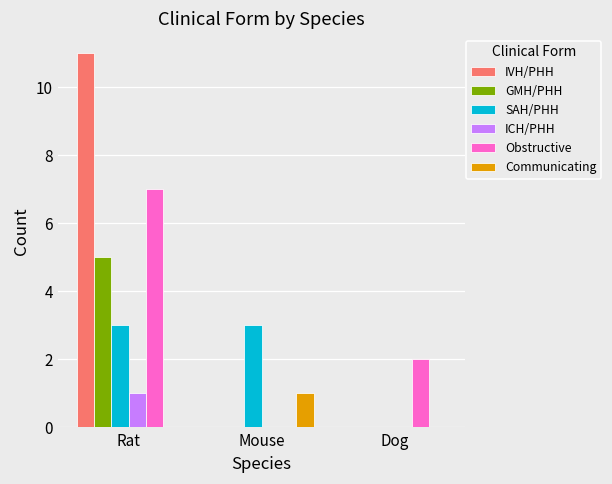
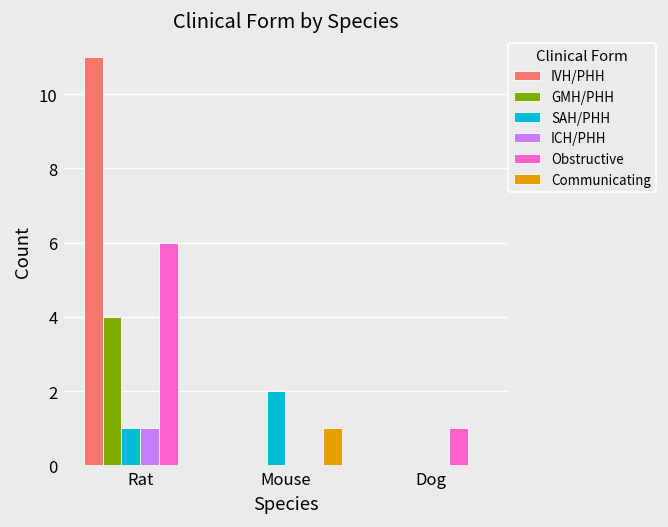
  {
    "IVH/PHH": {
      "Rat": 11,
      "Mouse": 0,
      "Dog": 0
    },
    "GMH/PHH": {
-     "Rat": 5,
+     "Rat": 4,
      "Mouse": 0,
      "Dog": 0
    },
    "SAH/PHH": {
-     "Rat": 3,
-     "Mouse": 3,
+     "Rat": 1,
+     "Mouse": 2,
      "Dog": 0
    },
    "ICH/PHH": {
      "Rat": 1,
      "Mouse": 0,
      "Dog": 0
    },
    "Obstructive": {
-     "Rat": 7,
+     "Rat": 6,
      "Mouse": 0,
-     "Dog": 2
+     "Dog": 1
    },
    "Communicating": {
      "Rat": 0,
      "Mouse": 1,
      "Dog": 0
    }
  }
